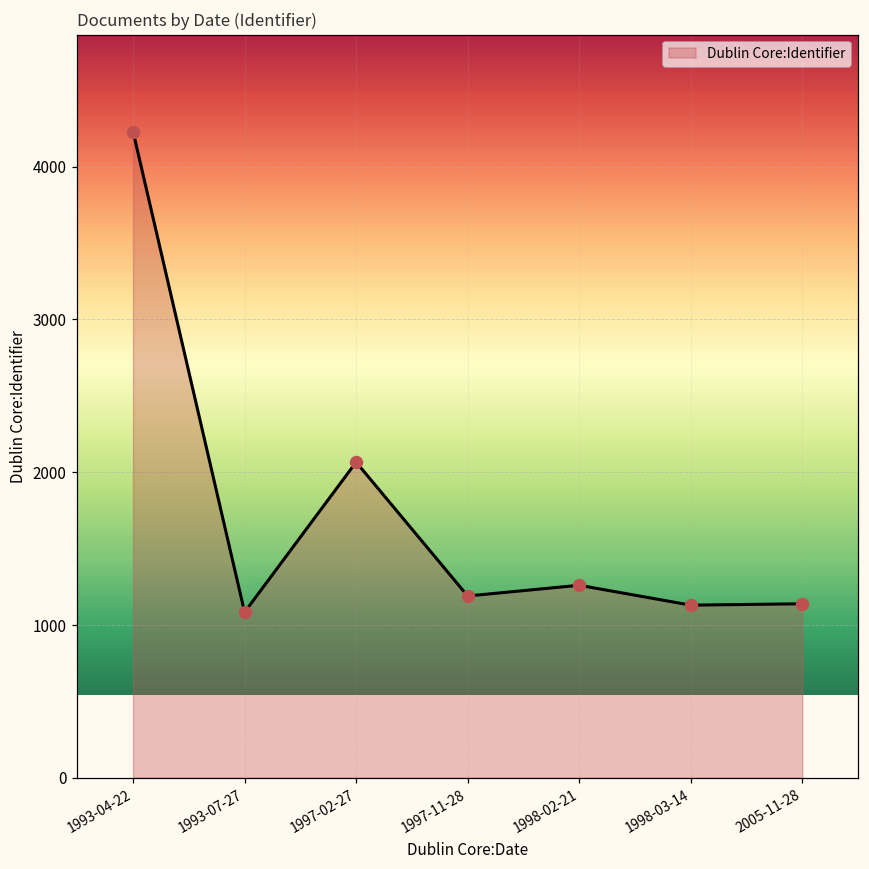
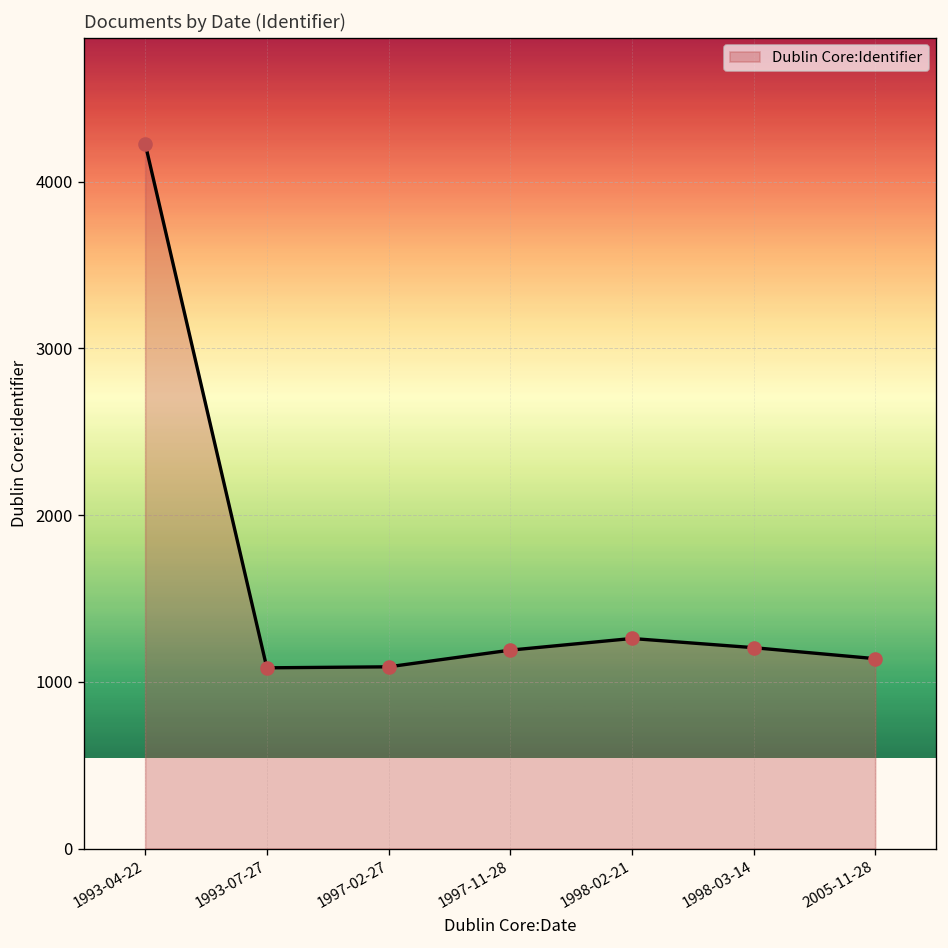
  {
    "1993-04-22": 4230,
    "1993-07-27": 1080,
-   "1997-02-27": 2070,
+   "1997-02-27": 1090,
    "1997-11-28": 1190,
    "1998-02-21": 1260,
-   "1998-03-14": 1130,
+   "1998-03-14": 1210,
    "2005-11-28": 1140
  }
